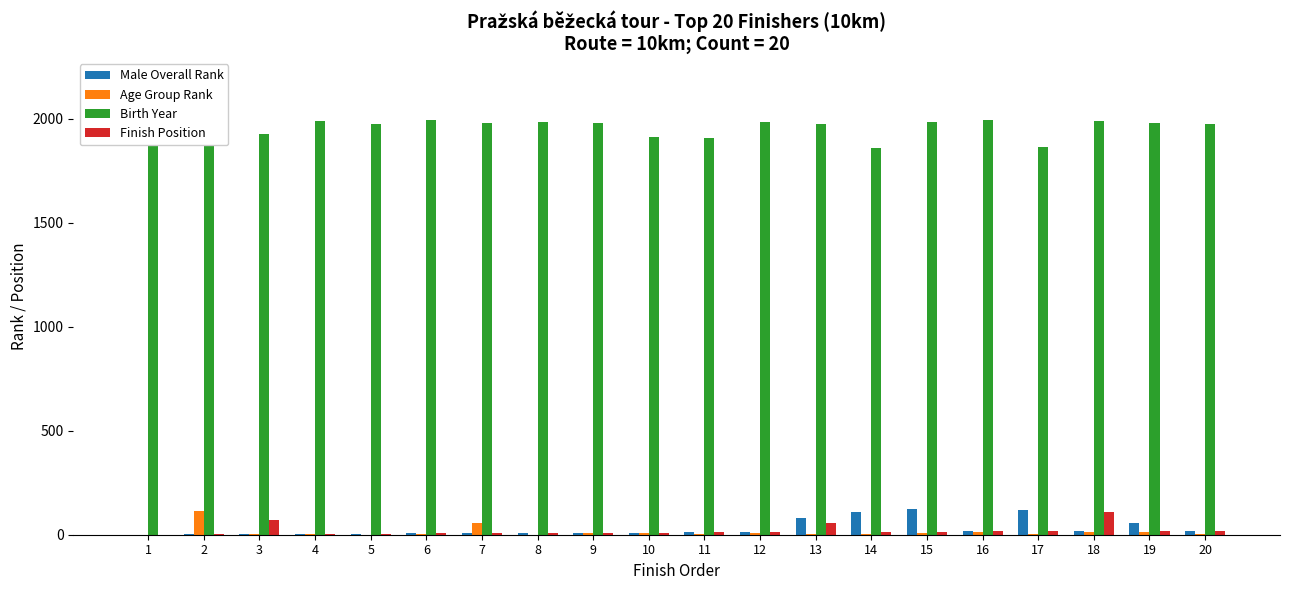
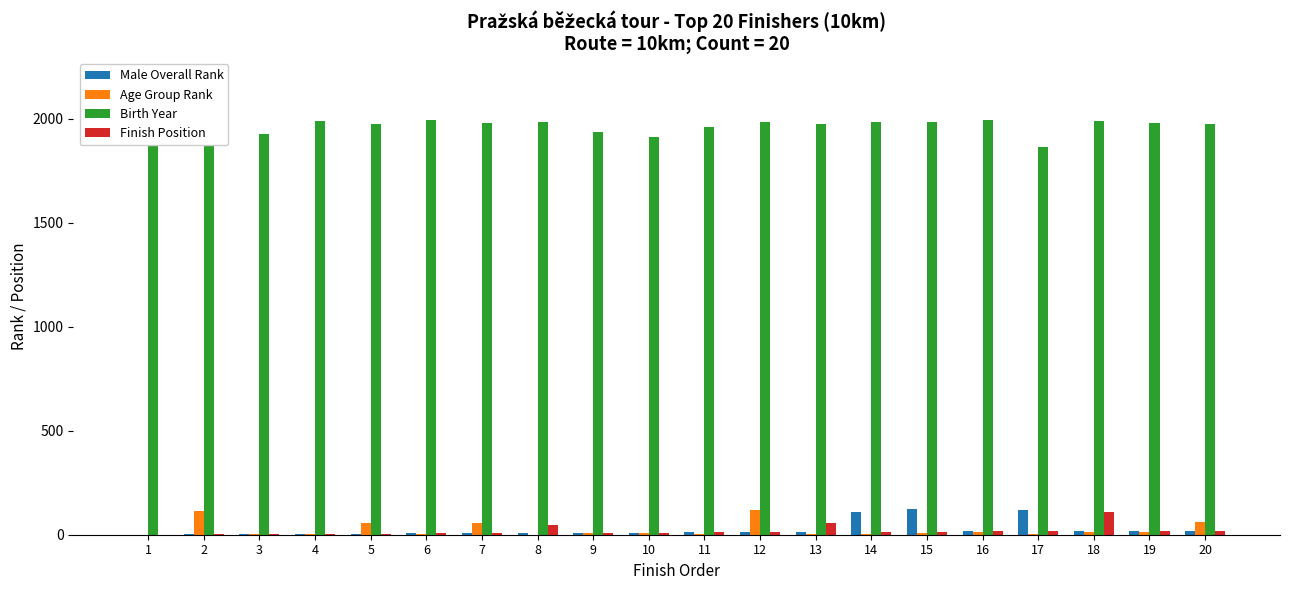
  {
    "Male Overall Rank": {
-     "13": 80,
+     "13": 10,
      "14": 110,
      "15": 120,
      "16": 20,
      "17": 120,
      "18": 20,
-     "19": 60,
+     "19": 20,
      "20": 20
    },
    "Age Group Rank": {
      "2": 120,
-     "5": 0,
+     "5": 60,
      "7": 60,
-     "12": 10,
+     "12": 120,
      "19": 10,
-     "20": 10
+     "20": 60
    },
    "Birth Year": {
      "3": 1930,
      "4": 1990,
      "5": 1980,
      "6": 1990,
      "7": 1980,
      "8": 1980,
-     "9": 1980,
+     "9": 1940,
      "10": 1910,
-     "11": 1910,
+     "11": 1960,
      "12": 1980,
      "13": 1970,
-     "14": 1860,
+     "14": 1990,
      "15": 1980,
      "16": 1990,
      "17": 1870,
      "18": 1990,
      "19": 1980,
      "20": 1980
    },
    "Finish Position": {
-     "3": 70,
-     "8": 10,
+     "3": 0,
+     "8": 50,
      "13": 60,
      "14": 10,
      "15": 20,
      "16": 20,
      "17": 20,
      "18": 110,
      "19": 20,
      "20": 20
    }
  }
